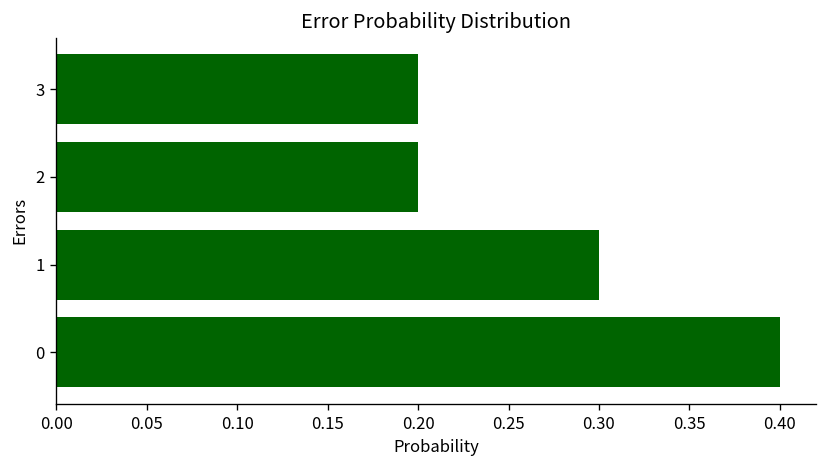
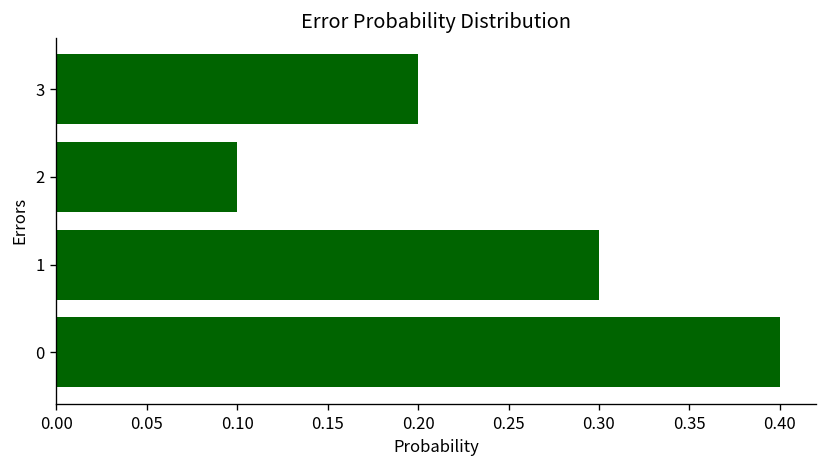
  {
    "3": 0.2,
-   "2": 0.2,
+   "2": 0.1,
    "1": 0.3,
    "0": 0.4
  }
